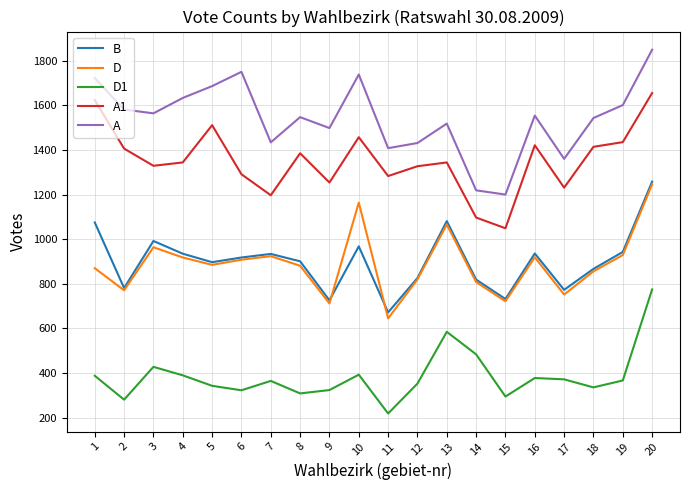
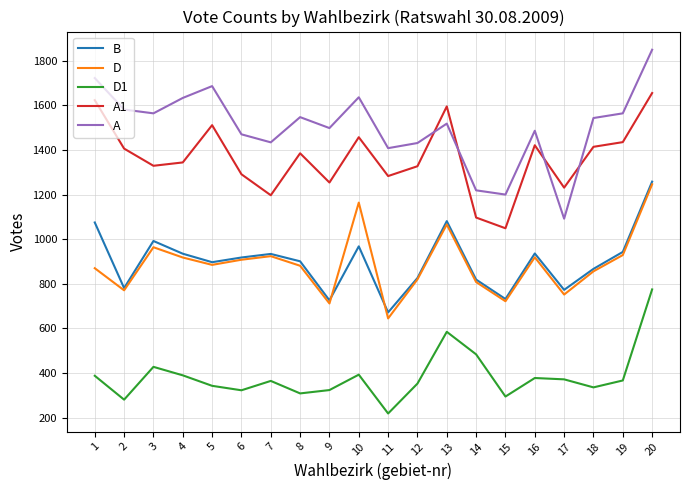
  {
    "B": {
      "1": 1080,
      "3": 990,
      "4": 940,
      "5": 900,
      "8": 900,
      "9": 730,
      "10": 970,
      "11": 670,
      "13": 1080,
      "16": 940,
      "17": 770,
      "19": 940,
      "20": 1260
    },
    "D": {
      "1": 870,
      "3": 960,
      "4": 920,
      "5": 890,
      "8": 880,
      "9": 710,
      "10": 1160,
      "11": 650,
      "13": 1070,
      "16": 920,
      "17": 750,
      "19": 930,
      "20": 1250
    },
    "D1": {
      "1": 390,
      "2": 280,
      "3": 430,
      "4": 390,
      "5": 340,
      "6": 320,
      "7": 370,
      "8": 310,
      "9": 320,
      "10": 390,
      "11": 220,
      "12": 350,
      "13": 590,
      "14": 480,
      "15": 300,
      "16": 380,
      "17": 370,
      "18": 340,
      "19": 370,
      "20": 780
    },
    "A1": {
      "2": 1410,
      "3": 1330,
      "4": 1340,
      "5": 1510,
      "6": 1290,
      "7": 1200,
      "8": 1390,
      "9": 1250,
      "10": 1460,
      "11": 1280,
      "12": 1330,
-     "13": 1340,
+     "13": 1600,
      "14": 1100,
      "15": 1050,
      "16": 1420,
      "17": 1230,
      "18": 1410,
      "19": 1440,
      "20": 1660
    },
    "A": {
      "3": 1560,
      "4": 1630,
      "5": 1690,
-     "6": 1750,
+     "6": 1470,
      "7": 1430,
      "8": 1550,
      "9": 1500,
-     "10": 1740,
+     "10": 1640,
      "11": 1410,
      "12": 1430,
      "13": 1520,
      "14": 1220,
      "15": 1200,
-     "16": 1550,
-     "17": 1360,
+     "16": 1490,
+     "17": 1090,
      "18": 1540,
-     "19": 1600,
+     "19": 1560,
      "20": 1850
    }
  }
